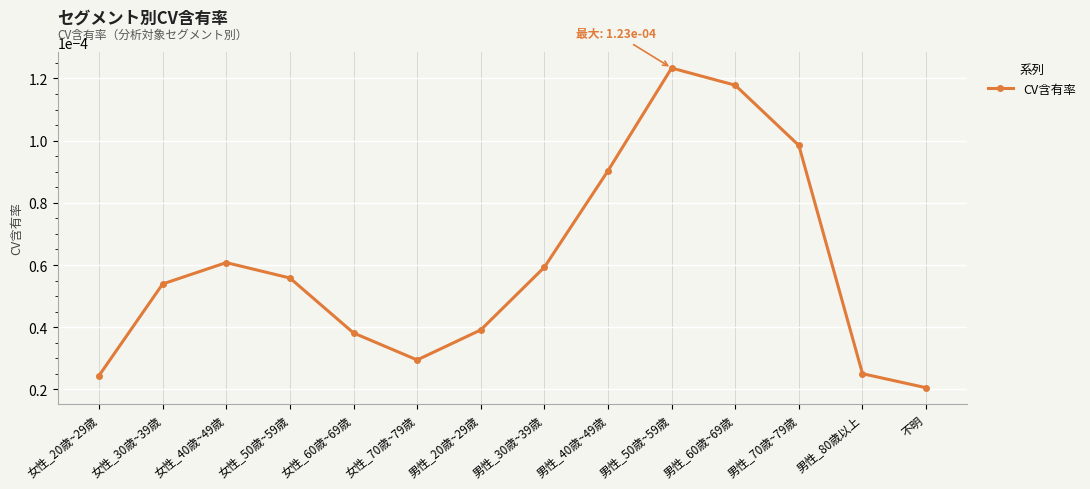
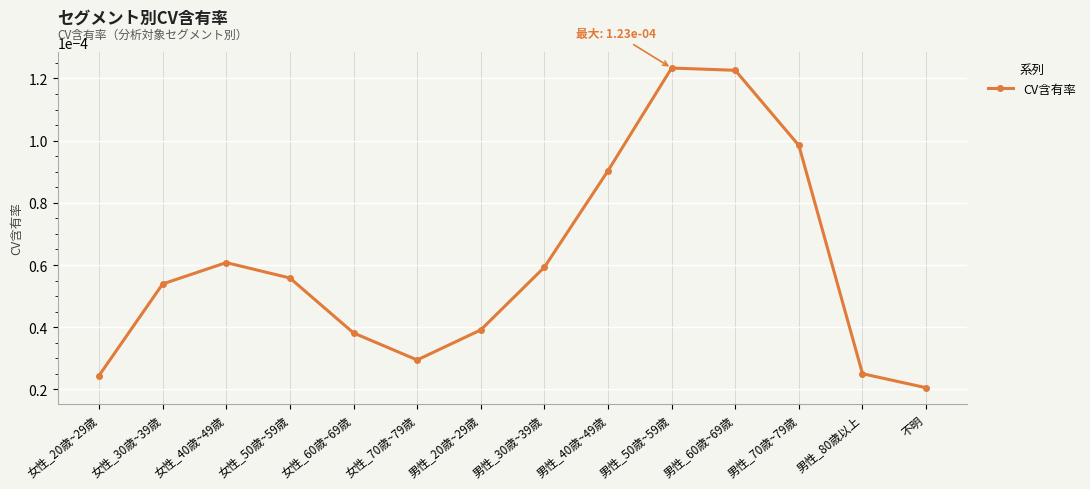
  {
    "女性_20歳~29歳": 0.000024,
    "女性_30歳~39歳": 0.000054,
    "女性_40歳~49歳": 0.000061,
    "女性_50歳~59歳": 0.000056,
    "女性_60歳~69歳": 0.000038,
    "女性_70歳~79歳": 0.000029,
    "男性_20歳~29歳": 0.000039,
    "男性_30歳~39歳": 0.000059,
    "男性_40歳~49歳": 0.000090,
-   "男性_60歳~69歳": 0.000118,
+   "男性_60歳~69歳": 0.000123,
    "男性_70歳~79歳": 0.000098,
    "男性_80歳以上": 0.000025,
    "不明": 0.000021
  }
